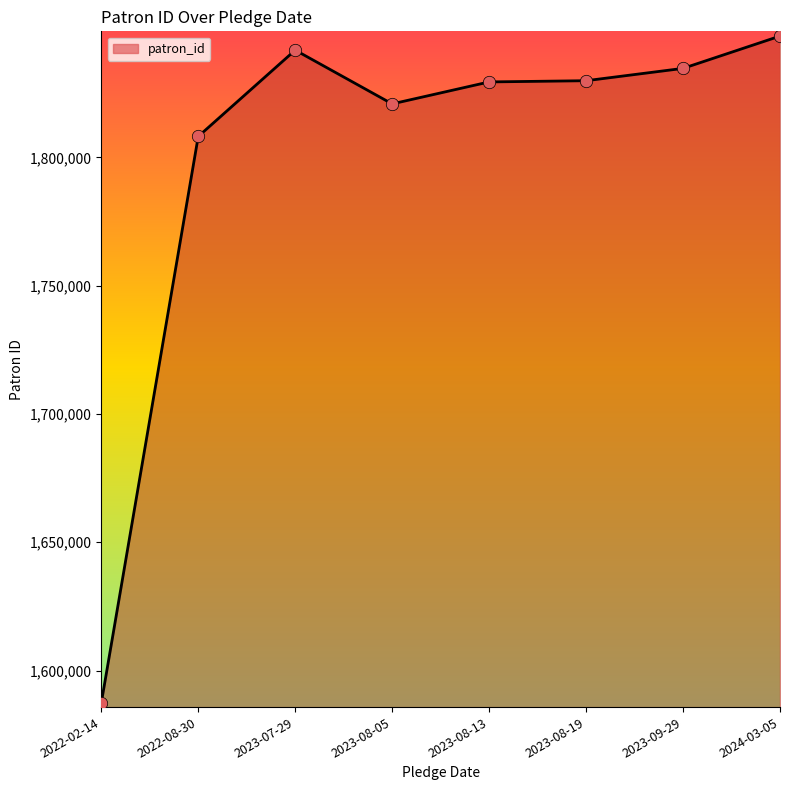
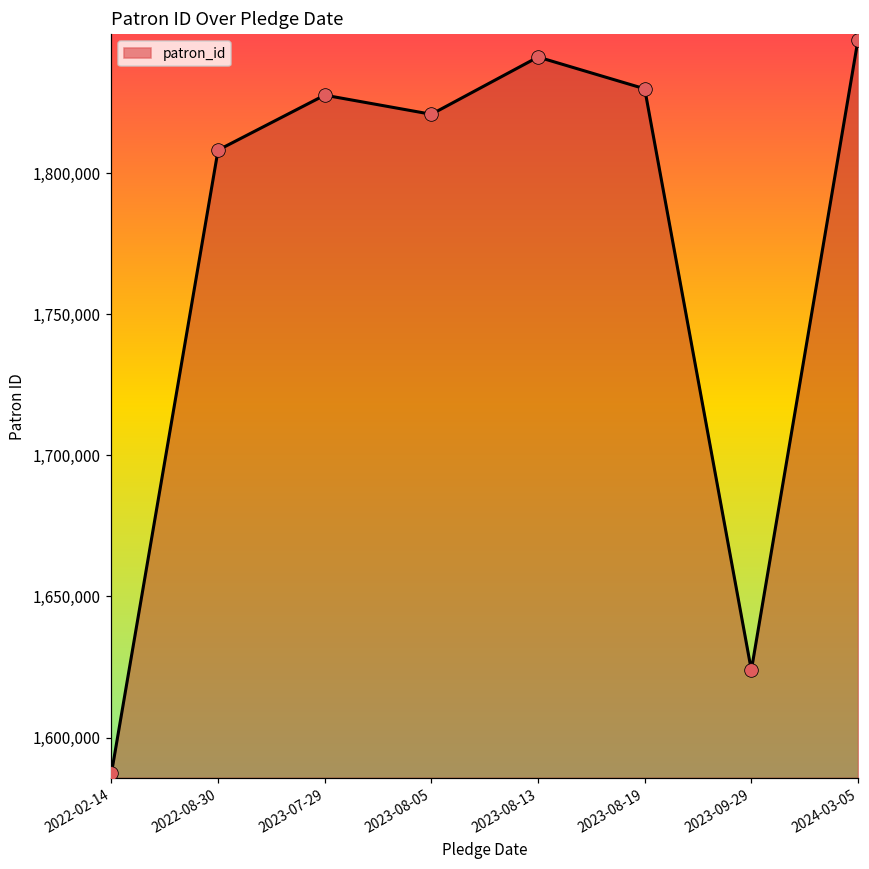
  {
    "2022-02-14": "1,587,000",
    "2022-08-30": "1,808,000",
-   "2023-07-29": "1,842,000",
+   "2023-07-29": "1,828,000",
    "2023-08-05": "1,821,000",
-   "2023-08-13": "1,829,000",
+   "2023-08-13": "1,841,000",
    "2023-08-19": "1,830,000",
-   "2023-09-29": "1,835,000",
+   "2023-09-29": "1,624,000",
    "2024-03-05": "1,847,000"
  }
